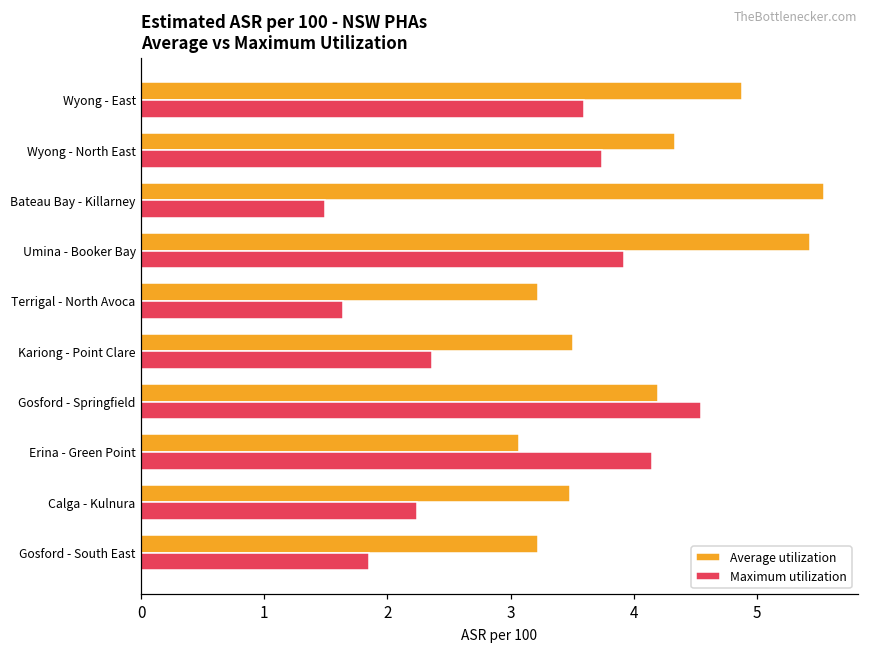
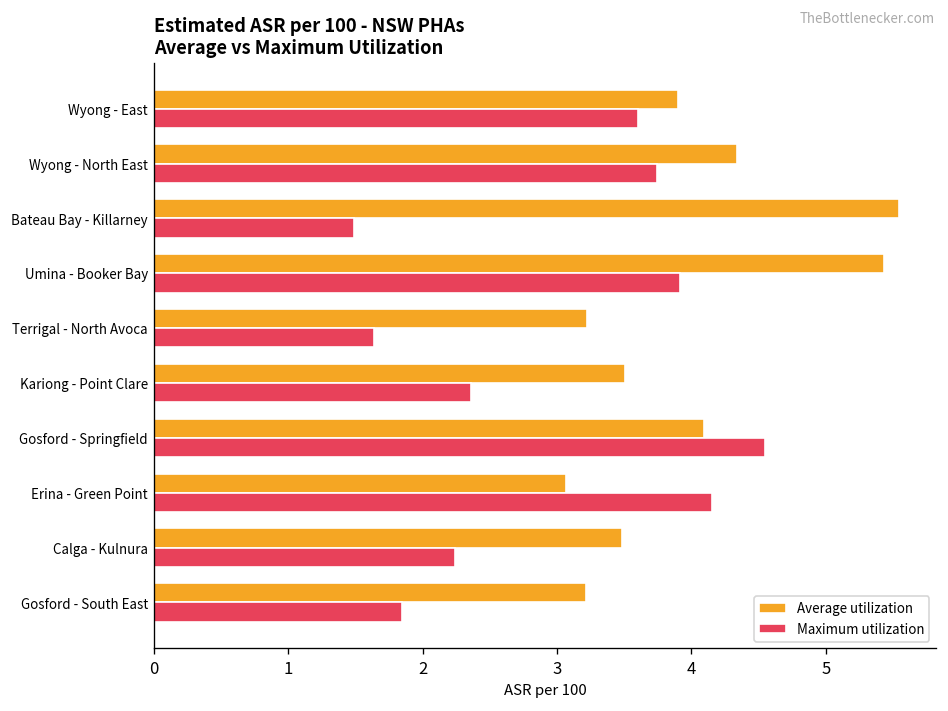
  {
    "Average utilization": {
-     "Wyong - East": 4.88,
+     "Wyong - East": 3.90,
      "Wyong - North East": 4.34,
      "Bateau Bay - Killarney": 5.54,
      "Umina - Booker Bay": 5.43,
      "Terrigal - North Avoca": 3.22,
      "Kariong - Point Clare": 3.50,
-     "Gosford - Springfield": 4.19,
+     "Gosford - Springfield": 4.10,
      "Erina - Green Point": 3.07,
      "Calga - Kulnura": 3.48,
      "Gosford - South East": 3.22
    },
    "Maximum utilization": {
      "Wyong - East": 3.60,
      "Wyong - North East": 3.75,
      "Bateau Bay - Killarney": 1.49,
      "Umina - Booker Bay": 3.92,
      "Terrigal - North Avoca": 1.64,
      "Kariong - Point Clare": 2.36,
      "Gosford - Springfield": 4.55,
      "Erina - Green Point": 4.15,
      "Calga - Kulnura": 2.24,
      "Gosford - South East": 1.85
    }
  }
